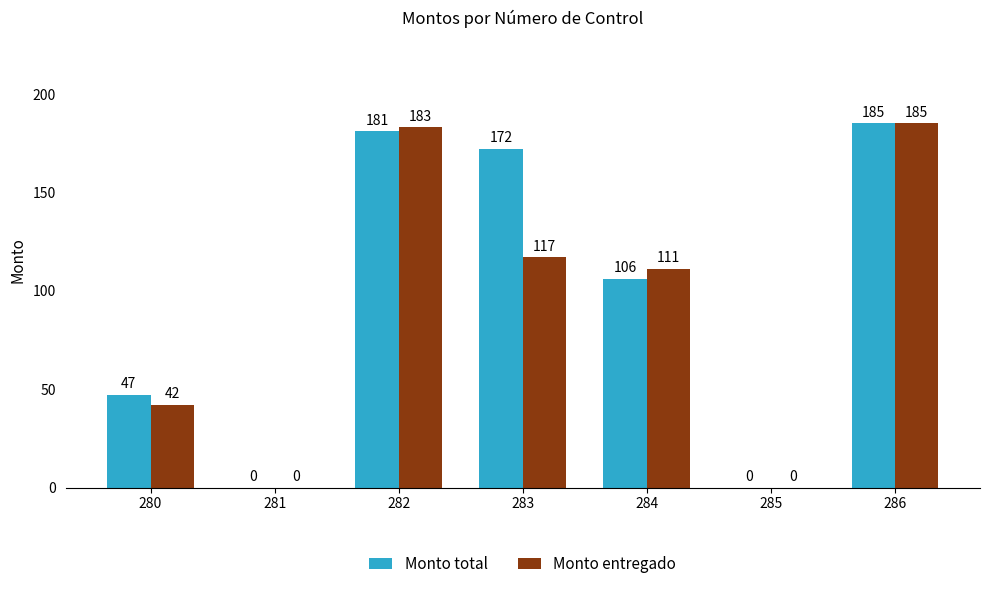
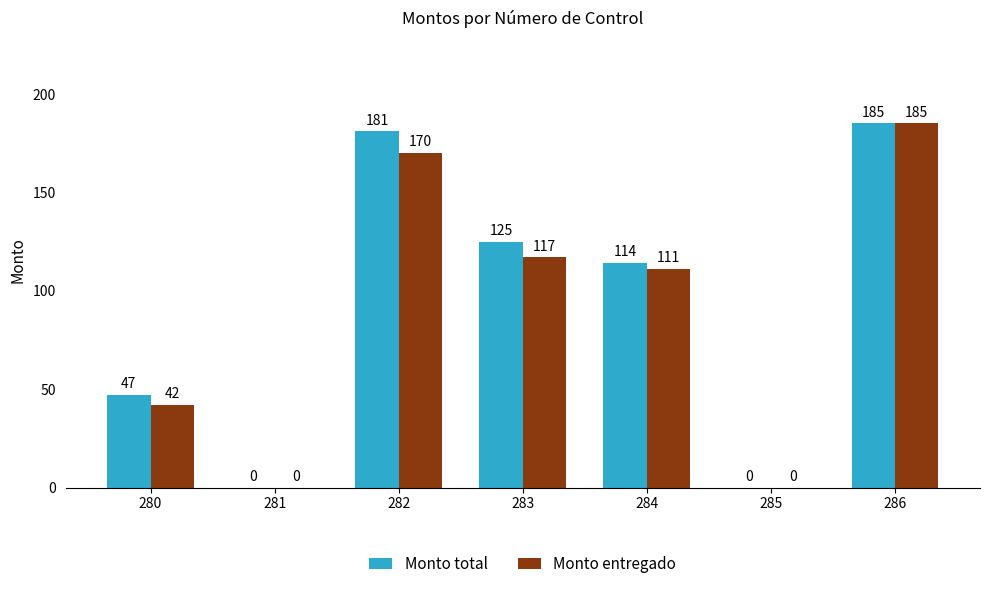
  {
    "Monto total": {
      "280": 47,
      "281": 0,
      "282": 181,
-     "283": 172,
-     "284": 106,
+     "283": 125,
+     "284": 114,
      "285": 0,
      "286": 185
    },
    "Monto entregado": {
      "280": 42,
      "281": 0,
-     "282": 183,
+     "282": 170,
      "283": 117,
      "284": 111,
      "285": 0,
      "286": 185
    }
  }
